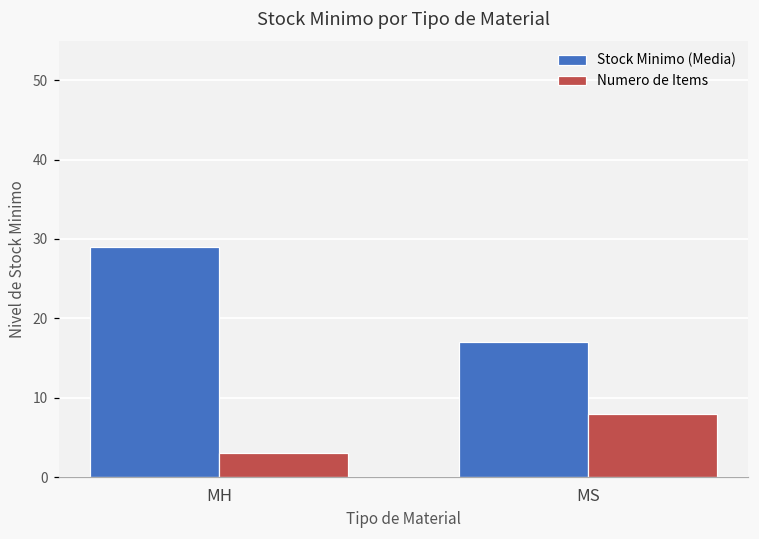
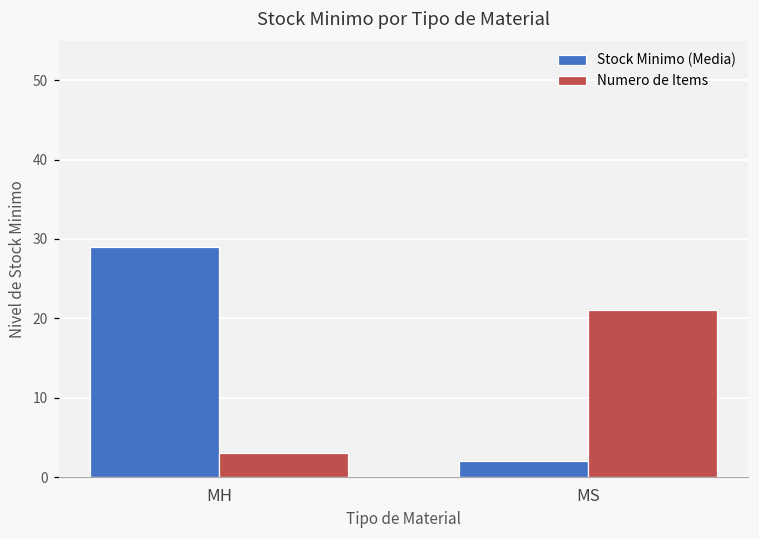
  {
    "Stock Minimo (Media)": {
      "MH": 29,
-     "MS": 17
+     "MS": 2
    },
    "Numero de Items": {
      "MH": 3,
-     "MS": 8
+     "MS": 21
    }
  }
